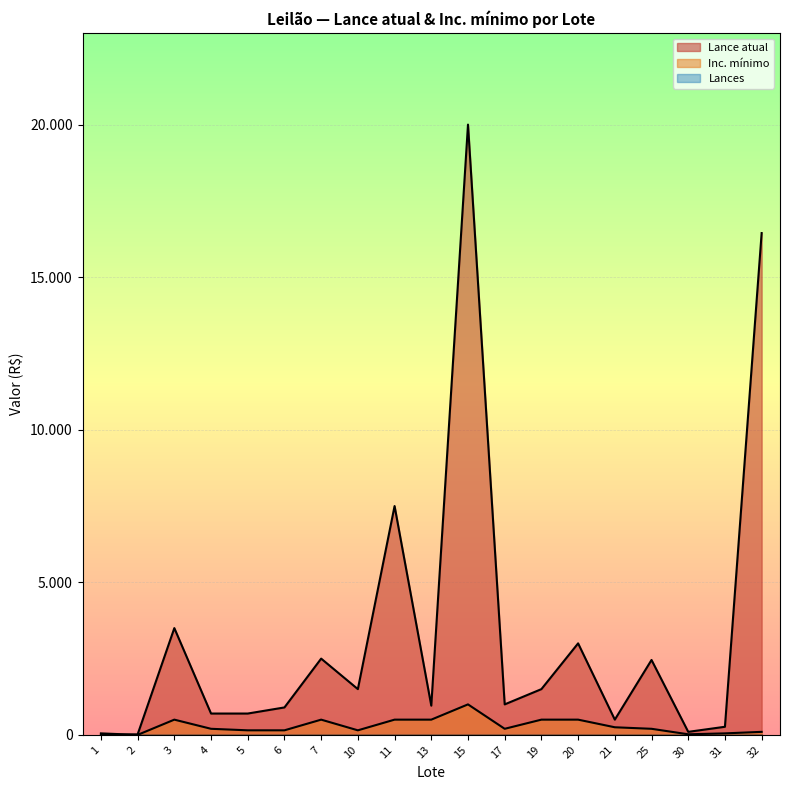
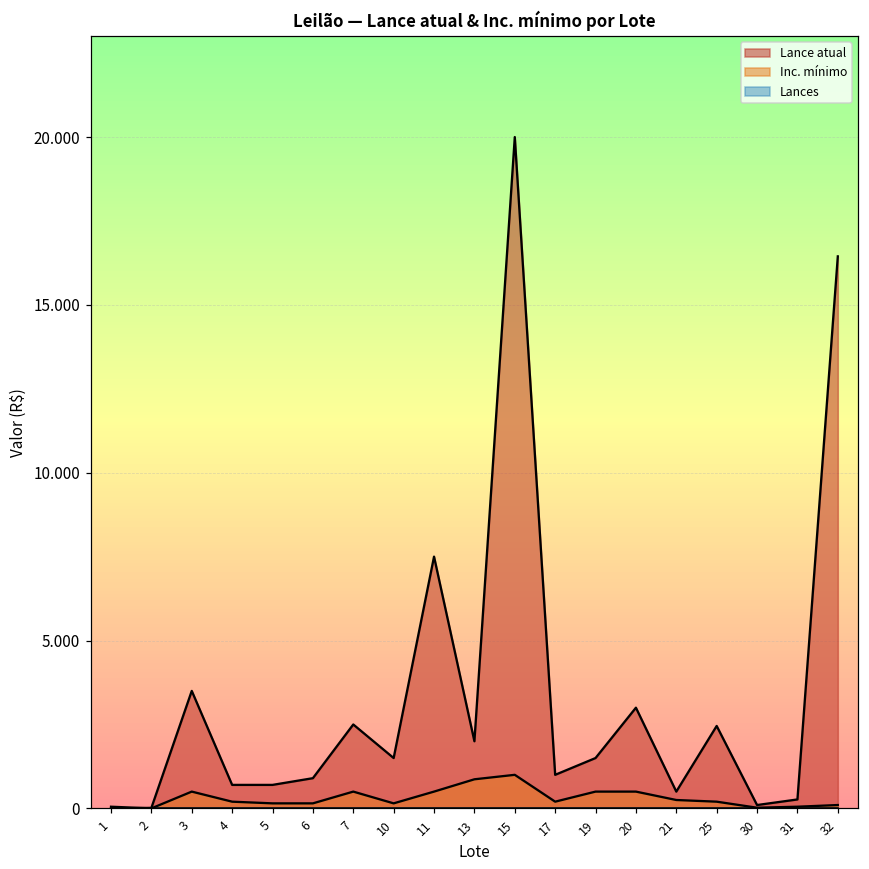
  {
    "Lance atual": {
      "3": 3.5,
      "4": 0.7,
      "5": 0.7,
      "6": 0.9,
      "7": 2.5,
      "10": 1.5,
      "11": 7.5,
-     "13": 1.0,
+     "13": 2.0,
      "15": 20.0,
      "17": 1.0,
      "19": 1.5,
      "20": 3.0,
      "21": 0.5,
      "25": 2.5,
      "31": 0.3,
      "32": 16.4
    },
    "Inc. mínimo": {
      "3": 0.5,
      "4": 0.2,
      "5": 0.2,
      "6": 0.2,
      "7": 0.5,
      "10": 0.2,
      "11": 0.5,
-     "13": 0.5,
+     "13": 0.9,
      "15": 1.0,
      "17": 0.2,
      "19": 0.5,
      "20": 0.5,
      "21": 0.3,
      "25": 0.2,
      "32": 0.1
    },
    "Lances": {
      "3": 0.0,
      "4": 0.0,
      "5": 0.0,
      "6": 0.0,
      "7": 0.0,
      "10": 0.0,
      "11": 0.0,
      "13": 0.0,
      "15": 0.0,
      "17": 0.0,
      "19": 0.0,
      "20": 0.0,
      "21": 0.0,
      "25": 0.0,
      "32": 0.0
    }
  }
